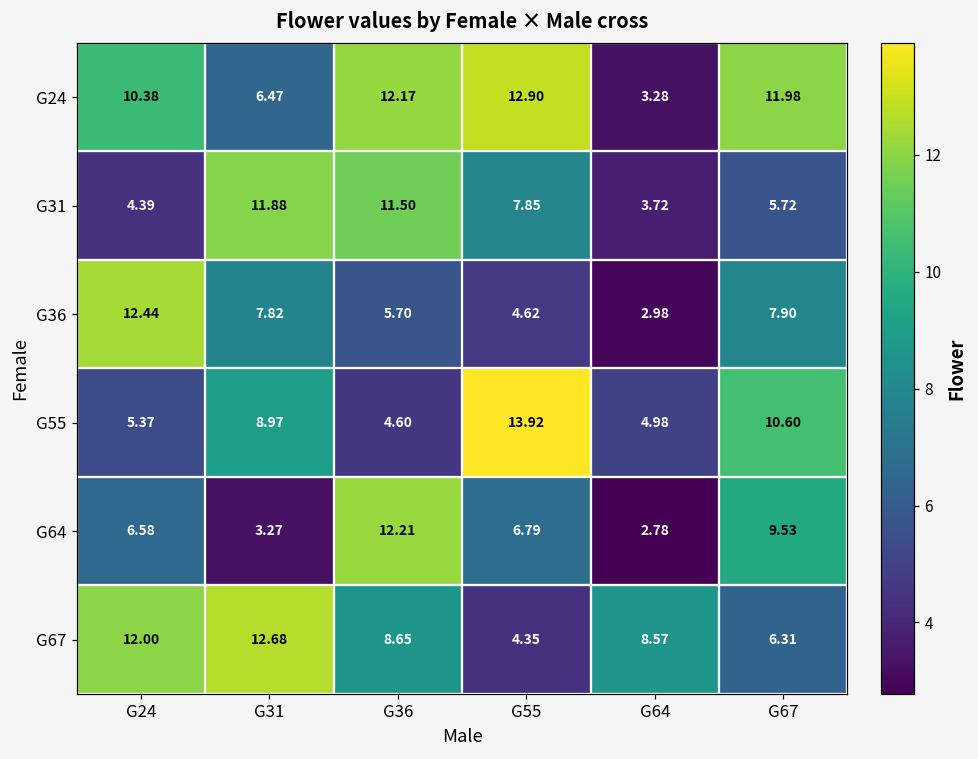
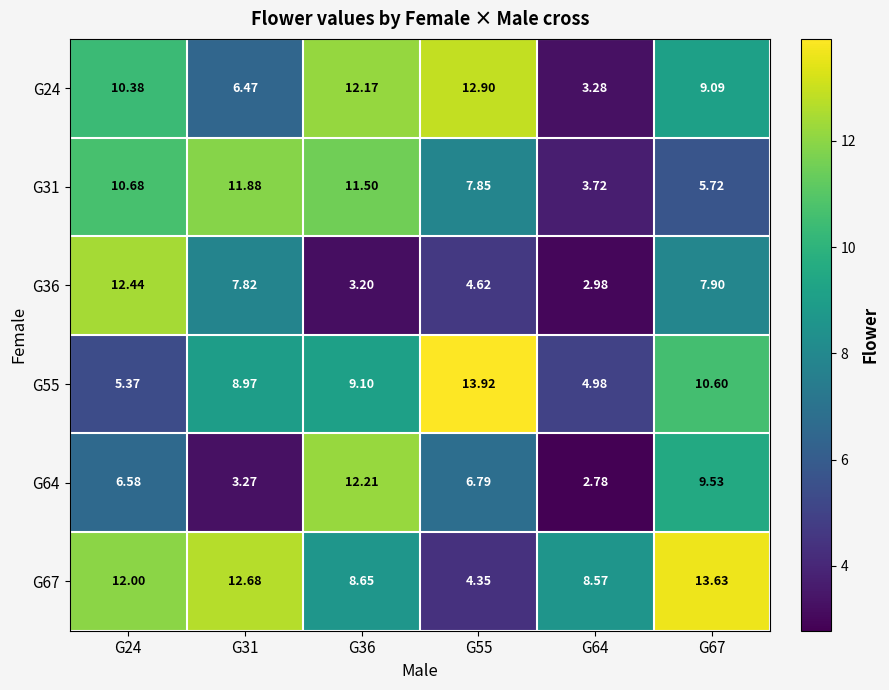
  {
    "G24": {
      "G24": 10.38,
      "G31": 6.47,
      "G36": 12.17,
      "G55": 12.90,
      "G64": 3.28,
-     "G67": 11.98
+     "G67": 9.09
    },
    "G31": {
-     "G24": 4.39,
+     "G24": 10.68,
      "G31": 11.88,
      "G36": 11.50,
      "G55": 7.85,
      "G64": 3.72,
      "G67": 5.72
    },
    "G36": {
      "G24": 12.44,
      "G31": 7.82,
-     "G36": 5.70,
+     "G36": 3.20,
      "G55": 4.62,
      "G64": 2.98,
      "G67": 7.90
    },
    "G55": {
      "G24": 5.37,
      "G31": 8.97,
-     "G36": 4.60,
+     "G36": 9.10,
      "G55": 13.92,
      "G64": 4.98,
      "G67": 10.60
    },
    "G64": {
      "G24": 6.58,
      "G31": 3.27,
      "G36": 12.21,
      "G55": 6.79,
      "G64": 2.78,
      "G67": 9.53
    },
    "G67": {
      "G24": 12.00,
      "G31": 12.68,
      "G36": 8.65,
      "G55": 4.35,
      "G64": 8.57,
-     "G67": 6.31
+     "G67": 13.63
    }
  }
